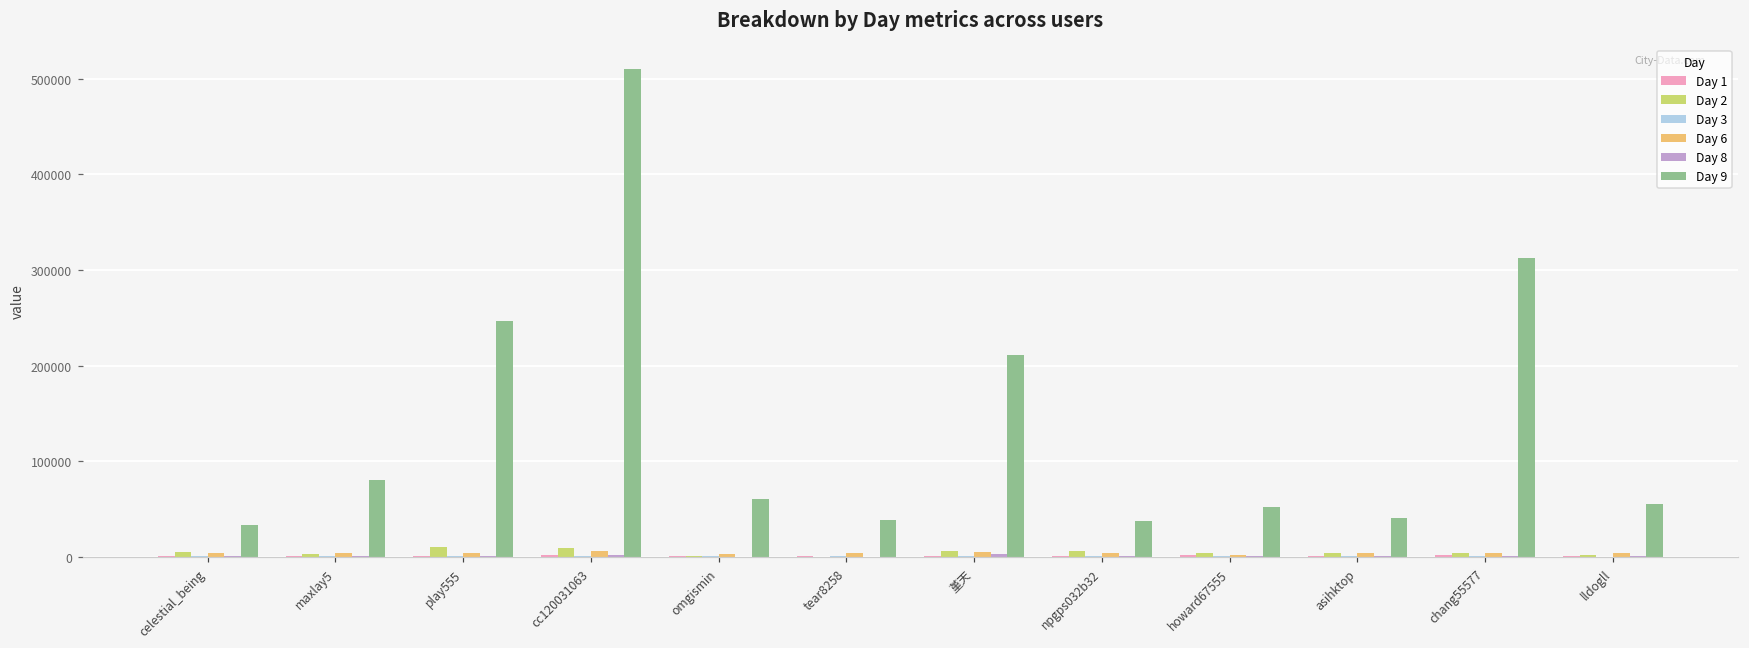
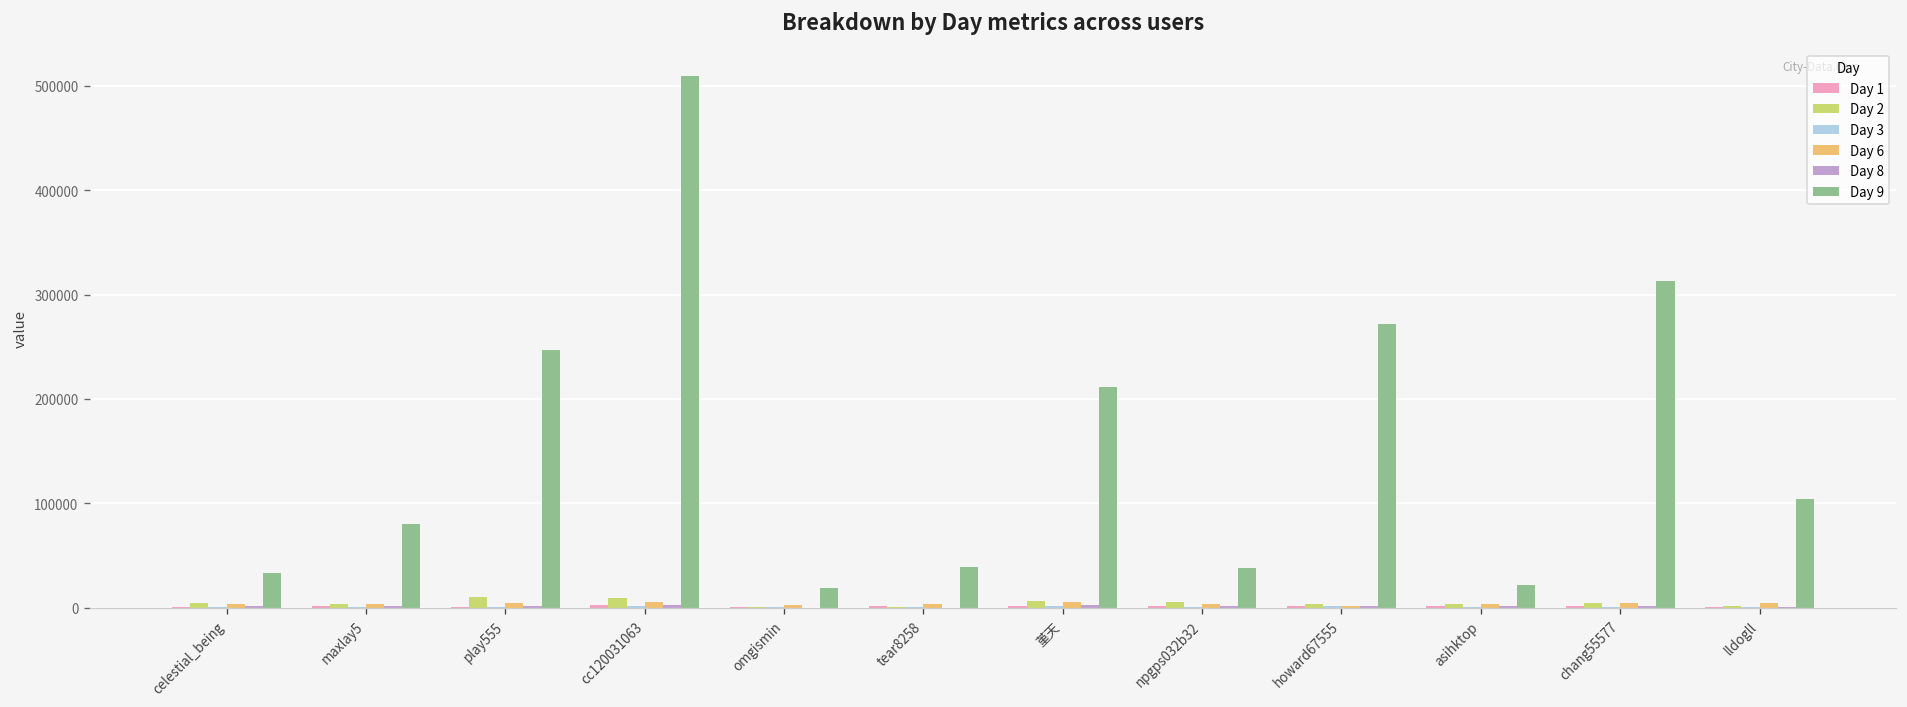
  {
    "Day 9": {
      "celestial_being": 30000,
      "maxlay5": 80000,
      "play555": 250000,
      "cc120031063": 510000,
-     "omgismin": 60000,
+     "omgismin": 20000,
      "tear8258": 40000,
      "堇天": 210000,
      "npgps032b32": 40000,
-     "howard67555": 50000,
-     "asihktop": 40000,
+     "howard67555": 270000,
+     "asihktop": 20000,
      "chang55577": 310000,
-     "lldogll": 60000
+     "lldogll": 100000
    }
  }
